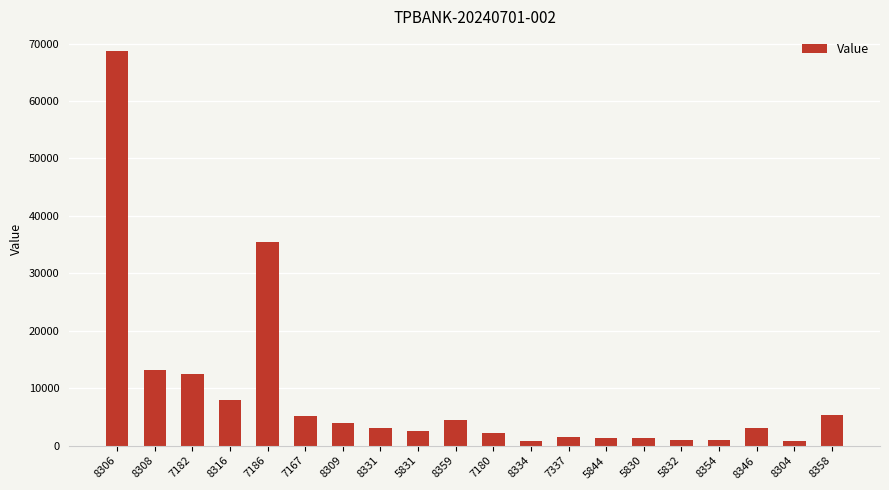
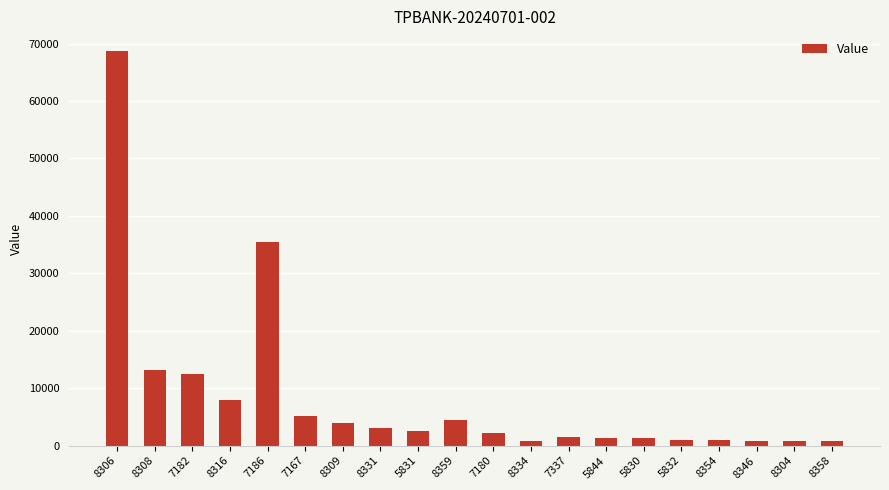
  {
    "8306": 69000,
    "8308": 13000,
    "7182": 12000,
    "8316": 8000,
    "7186": 35000,
    "7167": 5000,
    "8309": 4000,
    "8331": 3000,
    "5831": 3000,
    "8359": 5000,
    "7180": 2000,
    "8334": 1000,
    "7337": 2000,
    "5844": 1000,
    "5830": 1000,
    "5832": 1000,
    "8354": 1000,
-   "8346": 3000,
+   "8346": 1000,
    "8304": 1000,
-   "8358": 5000
+   "8358": 1000
  }
